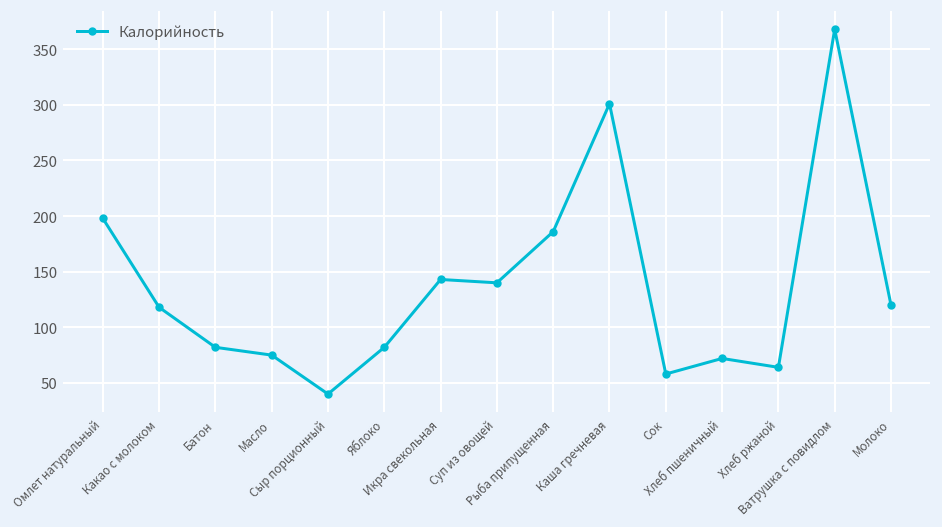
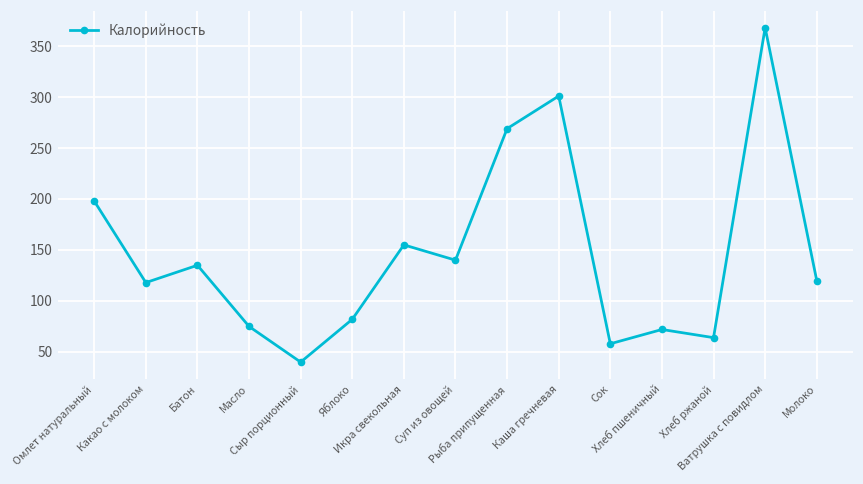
  {
    "Омлет натуральный": 200,
    "Какао с молоком": 120,
-   "Батон": 80,
+   "Батон": 140,
    "Масло": 80,
    "Сыр порционный": 40,
    "Яблоко": 80,
-   "Икра свекольная": 140,
+   "Икра свекольная": 160,
    "Суп из овощей": 140,
-   "Рыба припущенная": 190,
+   "Рыба припущенная": 270,
    "Каша гречневая": 300,
    "Сок": 60,
    "Хлеб пшеничный": 70,
    "Хлеб ржаной": 60,
    "Ватрушка с повидлом": 370,
    "Молоко": 120
  }
